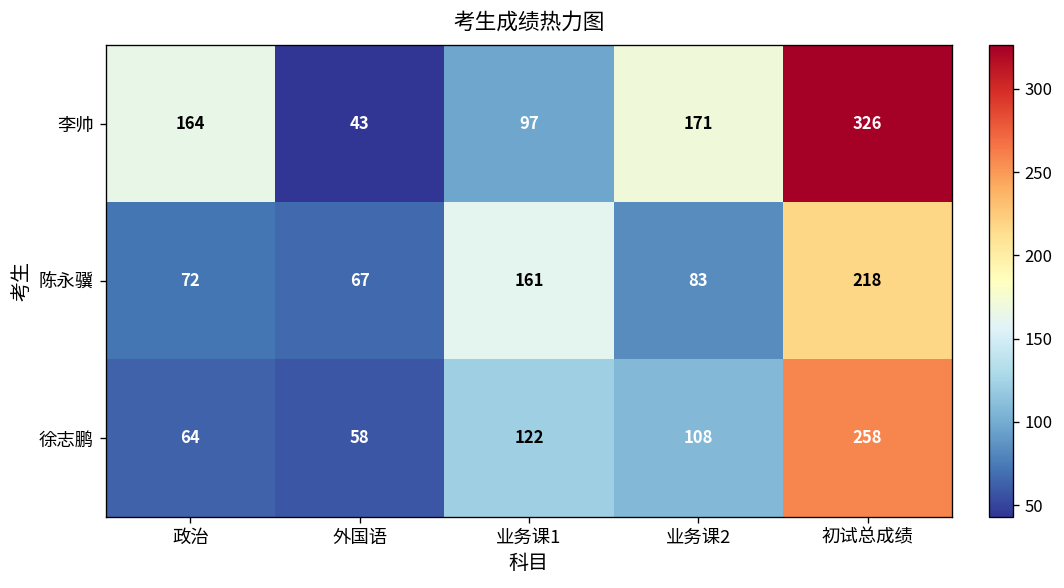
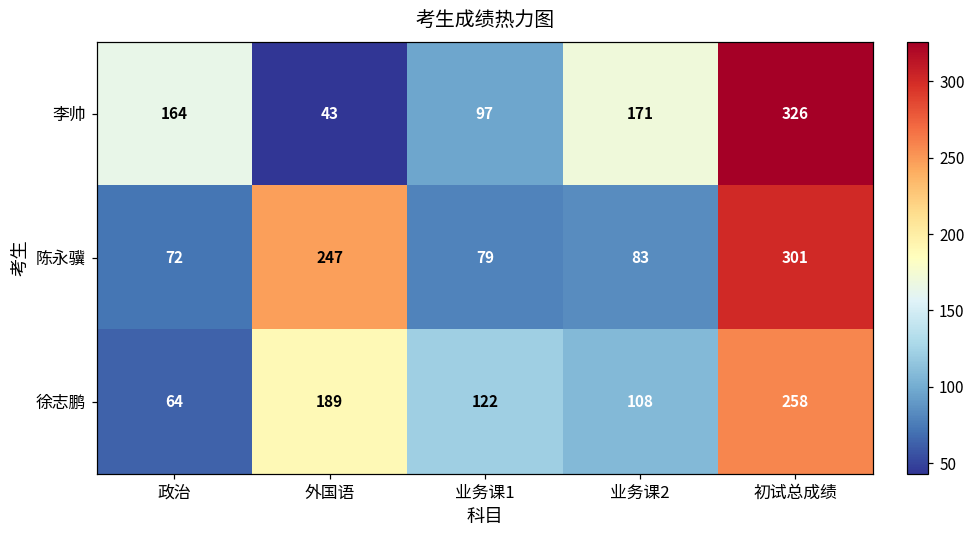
  {
    "李帅": {
      "政治": 164,
      "外国语": 43,
      "业务课1": 97,
      "业务课2": 171,
      "初试总成绩": 326
    },
    "陈永骥": {
      "政治": 72,
-     "外国语": 67,
-     "业务课1": 161,
+     "外国语": 247,
+     "业务课1": 79,
      "业务课2": 83,
-     "初试总成绩": 218
+     "初试总成绩": 301
    },
    "徐志鹏": {
      "政治": 64,
-     "外国语": 58,
+     "外国语": 189,
      "业务课1": 122,
      "业务课2": 108,
      "初试总成绩": 258
    }
  }
